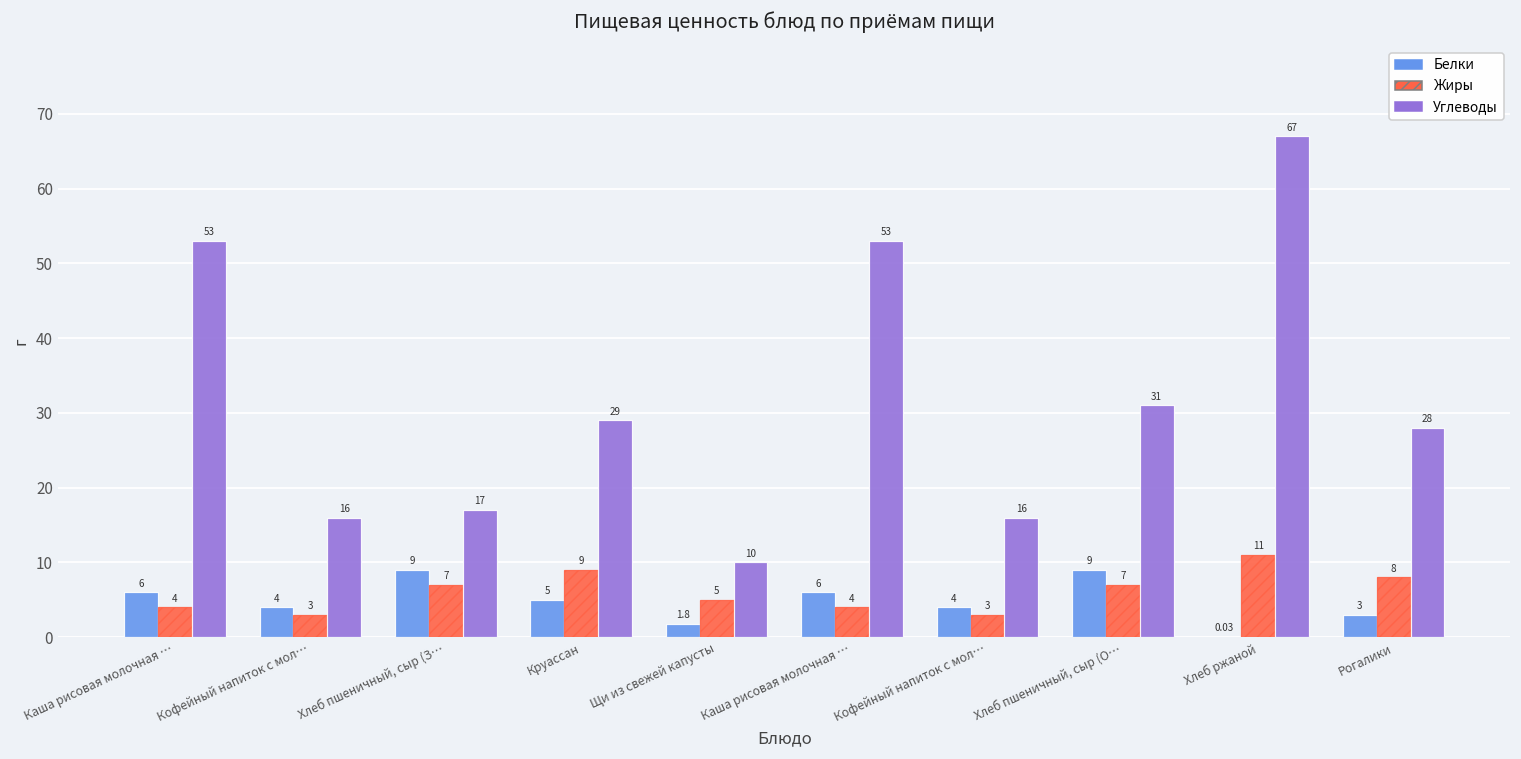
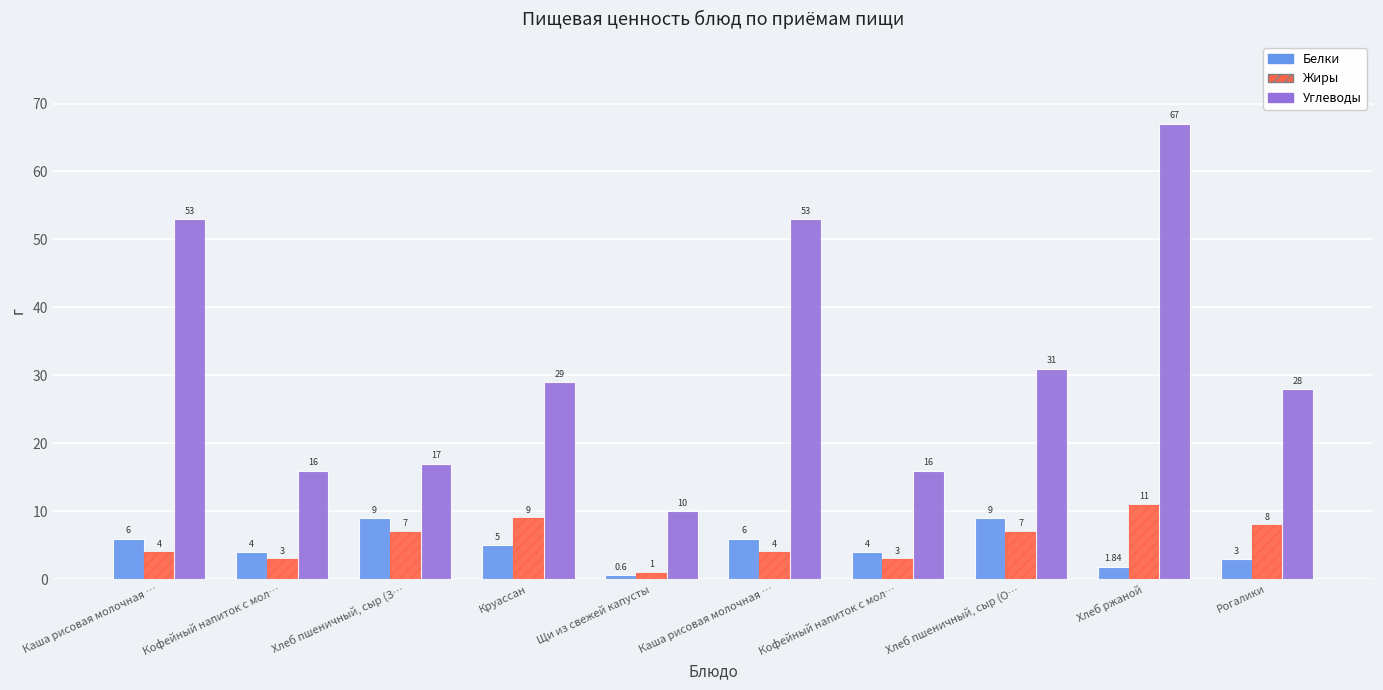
  {
    "Белки": {
      "Хлеб пшеничный, сыр (З…": 9,
      "Круассан": 5,
-     "Щи из свежей капусты": 1.8,
+     "Щи из свежей капусты": 0.6,
      "Хлеб пшеничный, сыр (О…": 9,
-     "Хлеб ржаной": 0.03,
+     "Хлеб ржаной": 1.84,
      "Рогалики": 3
    },
    "Жиры": {
      "Хлеб пшеничный, сыр (З…": 7,
      "Круассан": 9,
-     "Щи из свежей капусты": 5,
+     "Щи из свежей капусты": 1,
      "Хлеб пшеничный, сыр (О…": 7,
      "Хлеб ржаной": 11,
      "Рогалики": 8
    },
    "Углеводы": {
      "Хлеб пшеничный, сыр (З…": 17,
      "Круассан": 29,
      "Щи из свежей капусты": 10,
      "Хлеб пшеничный, сыр (О…": 31,
      "Хлеб ржаной": 67,
      "Рогалики": 28
    }
  }
